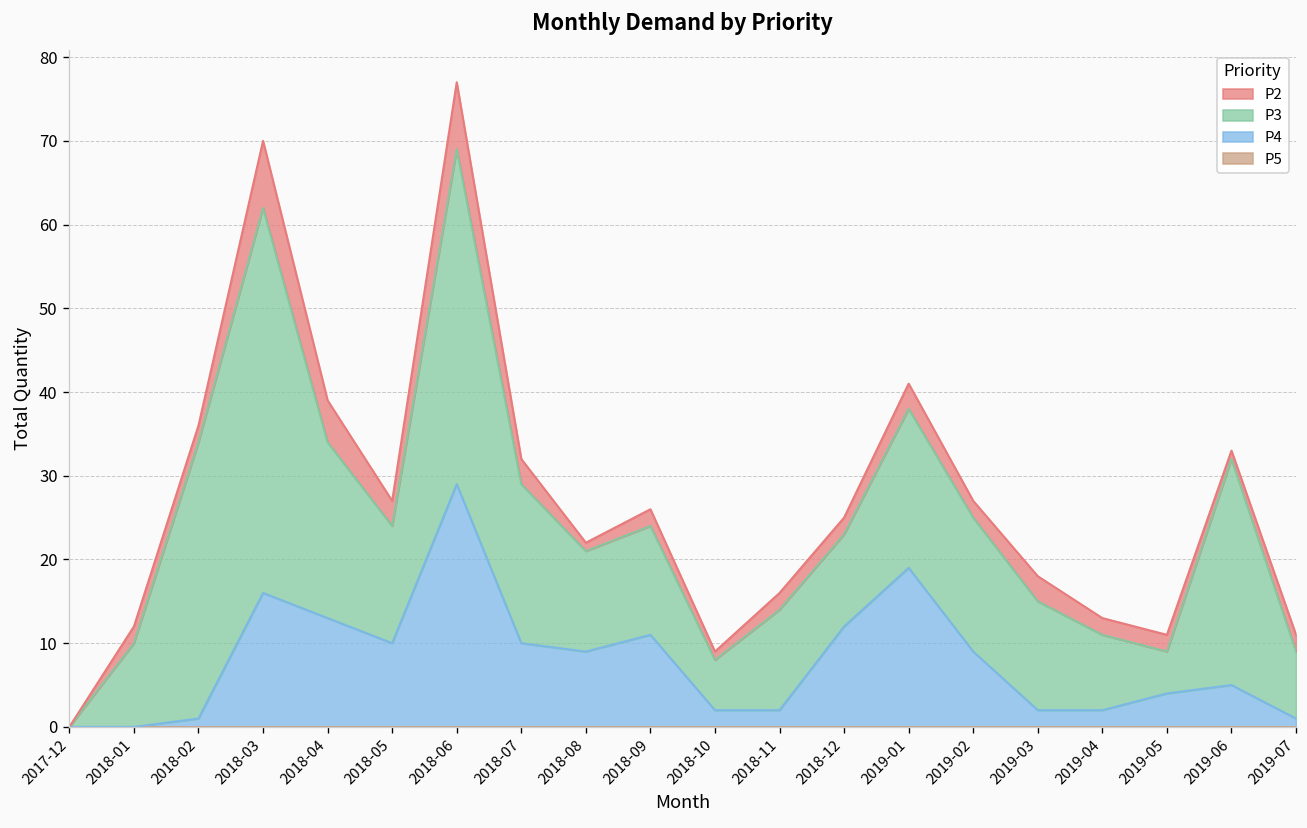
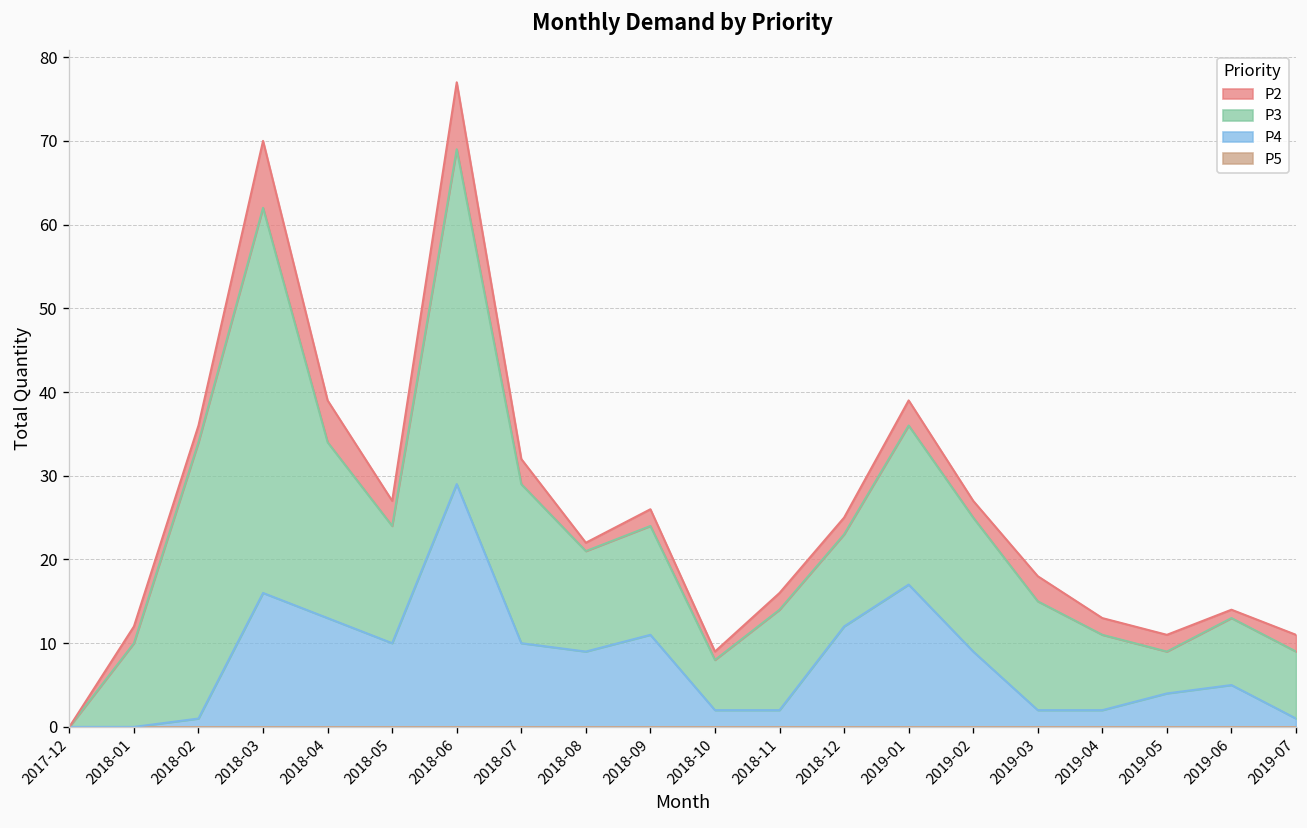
  {
    "P4": {
      "2018-02": 1,
      "2018-03": 16,
      "2018-04": 13,
      "2018-05": 10,
      "2018-06": 29,
      "2018-07": 10,
      "2018-08": 9,
      "2018-09": 11,
      "2018-10": 2,
      "2018-11": 2,
      "2018-12": 12,
-     "2019-01": 19,
+     "2019-01": 17,
      "2019-02": 9,
      "2019-03": 2,
      "2019-04": 2,
      "2019-05": 4,
      "2019-06": 5,
      "2019-07": 1
    },
    "P3": {
      "2018-01": 10,
      "2018-02": 33,
      "2018-03": 46,
      "2018-04": 21,
      "2018-05": 14,
      "2018-06": 40,
      "2018-07": 19,
      "2018-08": 12,
      "2018-09": 13,
      "2018-10": 6,
      "2018-11": 12,
      "2018-12": 11,
      "2019-01": 19,
      "2019-02": 16,
      "2019-03": 13,
      "2019-04": 9,
      "2019-05": 5,
-     "2019-06": 27,
+     "2019-06": 8,
      "2019-07": 8
    }
  }
